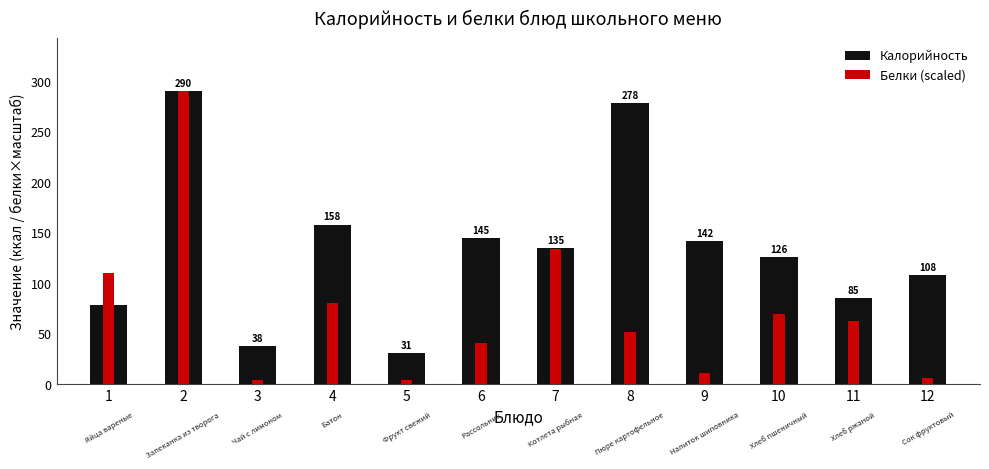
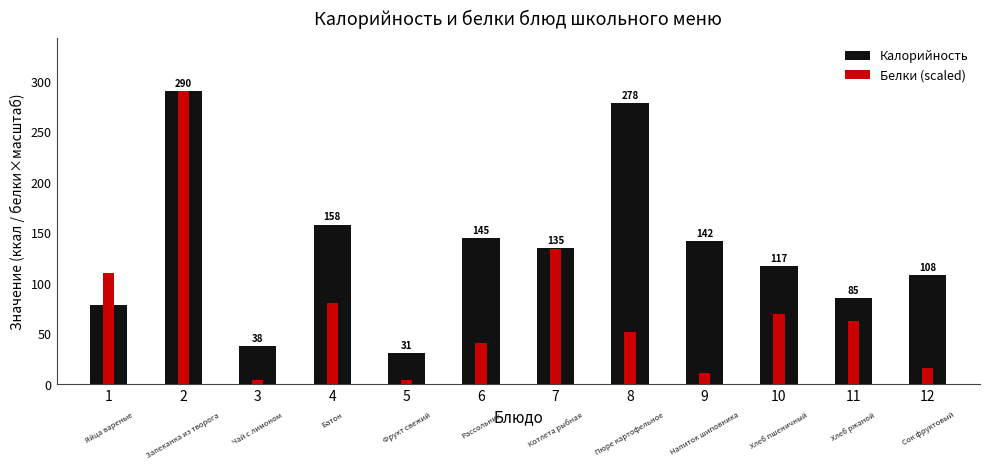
  {
    "Калорийность": {
      "2": 290,
      "3": 38,
      "4": 158,
      "5": 31,
      "6": 145,
      "7": 135,
      "8": 278,
      "9": 142,
-     "10": 126,
+     "10": 117,
      "11": 85,
      "12": 108
    },
    "Белки (scaled)": {
      "7": 134,
-     "12": 6
+     "12": 16
    }
  }
